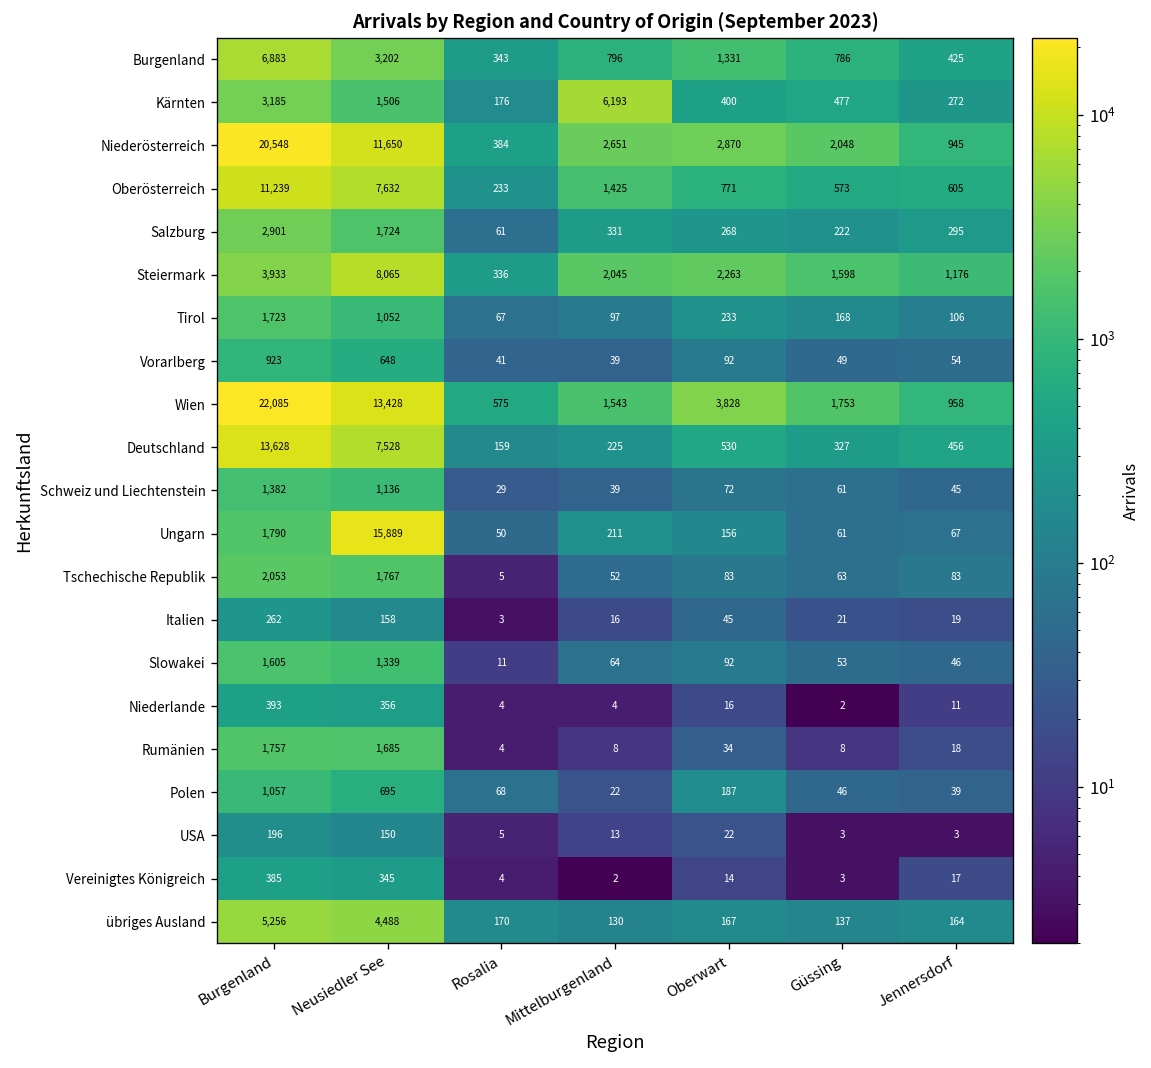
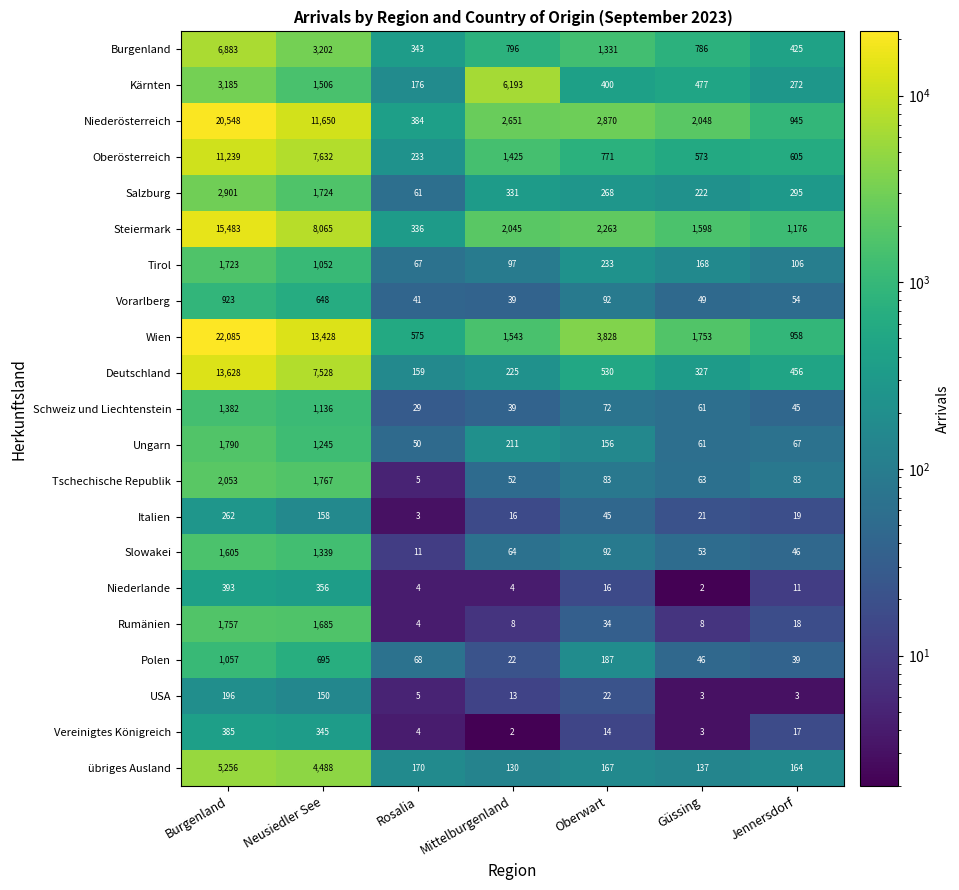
  {
    "Burgenland": {
      "Burgenland": "6,883",
      "Neusiedler See": "3,202",
      "Rosalia": "343",
      "Mittelburgenland": "796",
      "Oberwart": "1,331",
      "Güssing": "786",
      "Jennersdorf": "425"
    },
    "Kärnten": {
      "Burgenland": "3,185",
      "Neusiedler See": "1,506",
      "Rosalia": "176",
      "Mittelburgenland": "6,193",
      "Oberwart": "400",
      "Güssing": "477",
      "Jennersdorf": "272"
    },
    "Niederösterreich": {
      "Burgenland": "20,548",
      "Neusiedler See": "11,650",
      "Rosalia": "384",
      "Mittelburgenland": "2,651",
      "Oberwart": "2,870",
      "Güssing": "2,048",
      "Jennersdorf": "945"
    },
    "Oberösterreich": {
      "Burgenland": "11,239",
      "Neusiedler See": "7,632",
      "Rosalia": "233",
      "Mittelburgenland": "1,425",
      "Oberwart": "771",
      "Güssing": "573",
      "Jennersdorf": "605"
    },
    "Salzburg": {
      "Burgenland": "2,901",
      "Neusiedler See": "1,724",
      "Rosalia": "61",
      "Mittelburgenland": "331",
      "Oberwart": "268",
      "Güssing": "222",
      "Jennersdorf": "295"
    },
    "Steiermark": {
-     "Burgenland": "3,933",
+     "Burgenland": "15,483",
      "Neusiedler See": "8,065",
      "Rosalia": "336",
      "Mittelburgenland": "2,045",
      "Oberwart": "2,263",
      "Güssing": "1,598",
      "Jennersdorf": "1,176"
    },
    "Tirol": {
      "Burgenland": "1,723",
      "Neusiedler See": "1,052",
      "Rosalia": "67",
      "Mittelburgenland": "97",
      "Oberwart": "233",
      "Güssing": "168",
      "Jennersdorf": "106"
    },
    "Vorarlberg": {
      "Burgenland": "923",
      "Neusiedler See": "648",
      "Rosalia": "41",
      "Mittelburgenland": "39",
      "Oberwart": "92",
      "Güssing": "49",
      "Jennersdorf": "54"
    },
    "Wien": {
      "Burgenland": "22,085",
      "Neusiedler See": "13,428",
      "Rosalia": "575",
      "Mittelburgenland": "1,543",
      "Oberwart": "3,828",
      "Güssing": "1,753",
      "Jennersdorf": "958"
    },
    "Deutschland": {
      "Burgenland": "13,628",
      "Neusiedler See": "7,528",
      "Rosalia": "159",
      "Mittelburgenland": "225",
      "Oberwart": "530",
      "Güssing": "327",
      "Jennersdorf": "456"
    },
    "Schweiz und Liechtenstein": {
      "Burgenland": "1,382",
      "Neusiedler See": "1,136",
      "Rosalia": "29",
      "Mittelburgenland": "39",
      "Oberwart": "72",
      "Güssing": "61",
      "Jennersdorf": "45"
    },
    "Ungarn": {
      "Burgenland": "1,790",
-     "Neusiedler See": "15,889",
+     "Neusiedler See": "1,245",
      "Rosalia": "50",
      "Mittelburgenland": "211",
      "Oberwart": "156",
      "Güssing": "61",
      "Jennersdorf": "67"
    },
    "Tschechische Republik": {
      "Burgenland": "2,053",
      "Neusiedler See": "1,767",
      "Rosalia": "5",
      "Mittelburgenland": "52",
      "Oberwart": "83",
      "Güssing": "63",
      "Jennersdorf": "83"
    },
    "Italien": {
      "Burgenland": "262",
      "Neusiedler See": "158",
      "Rosalia": "3",
      "Mittelburgenland": "16",
      "Oberwart": "45",
      "Güssing": "21",
      "Jennersdorf": "19"
    },
    "Slowakei": {
      "Burgenland": "1,605",
      "Neusiedler See": "1,339",
      "Rosalia": "11",
      "Mittelburgenland": "64",
      "Oberwart": "92",
      "Güssing": "53",
      "Jennersdorf": "46"
    },
    "Niederlande": {
      "Burgenland": "393",
      "Neusiedler See": "356",
      "Rosalia": "4",
      "Mittelburgenland": "4",
      "Oberwart": "16",
      "Güssing": "2",
      "Jennersdorf": "11"
    },
    "Rumänien": {
      "Burgenland": "1,757",
      "Neusiedler See": "1,685",
      "Rosalia": "4",
      "Mittelburgenland": "8",
      "Oberwart": "34",
      "Güssing": "8",
      "Jennersdorf": "18"
    },
    "Polen": {
      "Burgenland": "1,057",
      "Neusiedler See": "695",
      "Rosalia": "68",
      "Mittelburgenland": "22",
      "Oberwart": "187",
      "Güssing": "46",
      "Jennersdorf": "39"
    },
    "USA": {
      "Burgenland": "196",
      "Neusiedler See": "150",
      "Rosalia": "5",
      "Mittelburgenland": "13",
      "Oberwart": "22",
      "Güssing": "3",
      "Jennersdorf": "3"
    },
    "Vereinigtes Königreich": {
      "Burgenland": "385",
      "Neusiedler See": "345",
      "Rosalia": "4",
      "Mittelburgenland": "2",
      "Oberwart": "14",
      "Güssing": "3",
      "Jennersdorf": "17"
    },
    "übriges Ausland": {
      "Burgenland": "5,256",
      "Neusiedler See": "4,488",
      "Rosalia": "170",
      "Mittelburgenland": "130",
      "Oberwart": "167",
      "Güssing": "137",
      "Jennersdorf": "164"
    }
  }
